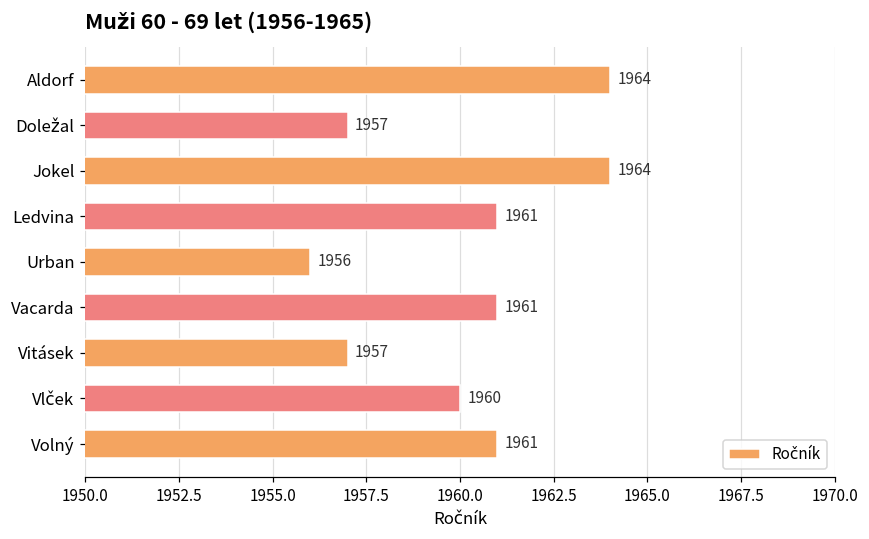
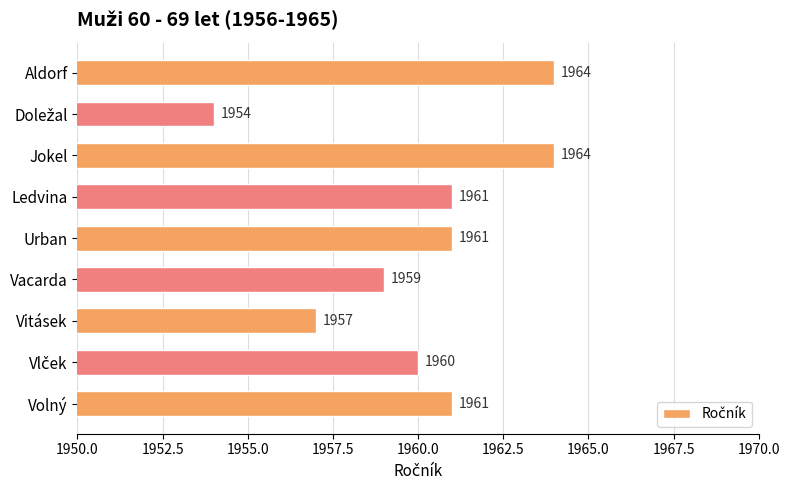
  {
    "Aldorf": 1964,
-   "Doležal": 1957,
+   "Doležal": 1954,
    "Jokel": 1964,
    "Ledvina": 1961,
-   "Urban": 1956,
-   "Vacarda": 1961,
+   "Urban": 1961,
+   "Vacarda": 1959,
    "Vitásek": 1957,
    "Vlček": 1960,
    "Volný": 1961
  }
